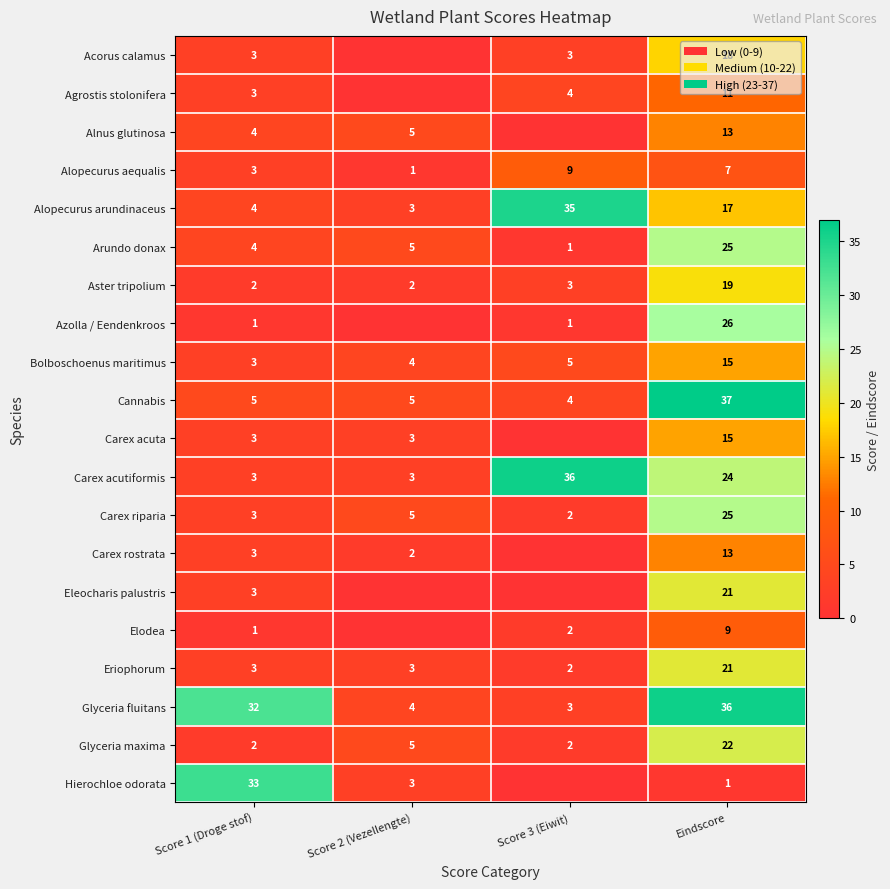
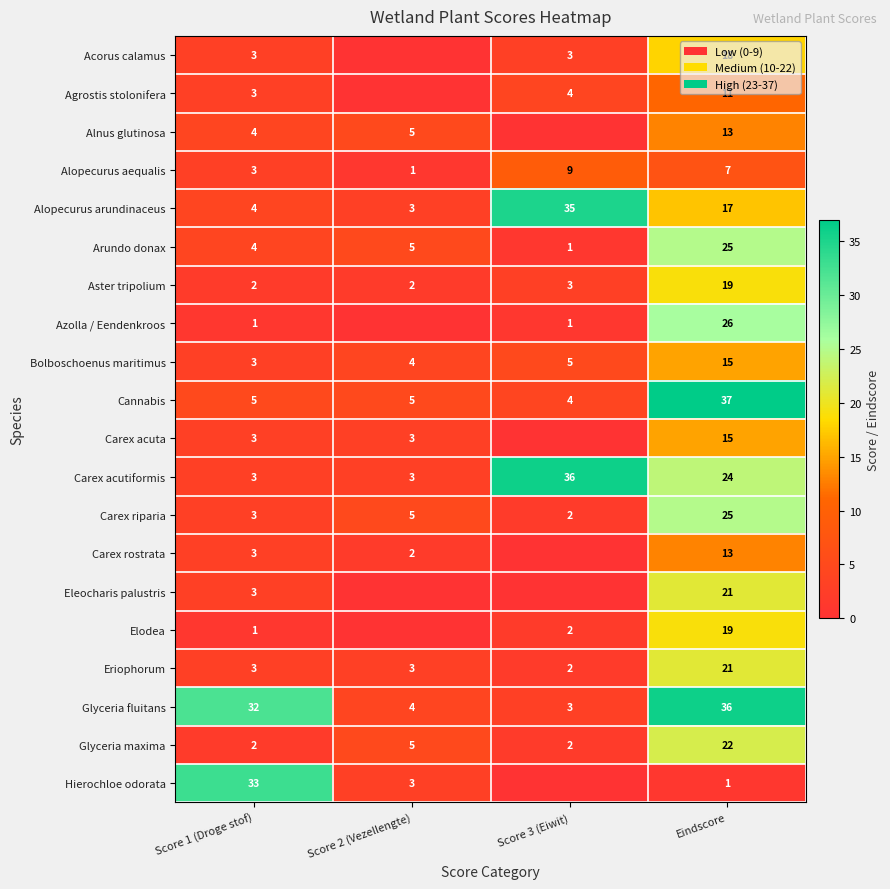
  {
    "Acorus calamus": {
      "Score 1 (Droge stof)": 3,
      "Score 3 (Eiwit)": 3
    },
    "Agrostis stolonifera": {
      "Score 1 (Droge stof)": 3,
      "Score 3 (Eiwit)": 4
    },
    "Alnus glutinosa": {
      "Score 1 (Droge stof)": 4,
      "Score 2 (Vezellengte)": 5,
      "Eindscore": 13
    },
    "Alopecurus aequalis": {
      "Score 1 (Droge stof)": 3,
      "Score 2 (Vezellengte)": 1,
      "Score 3 (Eiwit)": 9,
      "Eindscore": 7
    },
    "Alopecurus arundinaceus": {
      "Score 1 (Droge stof)": 4,
      "Score 2 (Vezellengte)": 3,
      "Score 3 (Eiwit)": 35,
      "Eindscore": 17
    },
    "Arundo donax": {
      "Score 1 (Droge stof)": 4,
      "Score 2 (Vezellengte)": 5,
      "Score 3 (Eiwit)": 1,
      "Eindscore": 25
    },
    "Aster tripolium": {
      "Score 1 (Droge stof)": 2,
      "Score 2 (Vezellengte)": 2,
      "Score 3 (Eiwit)": 3,
      "Eindscore": 19
    },
    "Azolla / Eendenkroos": {
      "Score 1 (Droge stof)": 1,
      "Score 3 (Eiwit)": 1,
      "Eindscore": 26
    },
    "Bolboschoenus maritimus": {
      "Score 1 (Droge stof)": 3,
      "Score 2 (Vezellengte)": 4,
      "Score 3 (Eiwit)": 5,
      "Eindscore": 15
    },
    "Cannabis": {
      "Score 1 (Droge stof)": 5,
      "Score 2 (Vezellengte)": 5,
      "Score 3 (Eiwit)": 4,
      "Eindscore": 37
    },
    "Carex acuta": {
      "Score 1 (Droge stof)": 3,
      "Score 2 (Vezellengte)": 3,
      "Eindscore": 15
    },
    "Carex acutiformis": {
      "Score 1 (Droge stof)": 3,
      "Score 2 (Vezellengte)": 3,
      "Score 3 (Eiwit)": 36,
      "Eindscore": 24
    },
    "Carex riparia": {
      "Score 1 (Droge stof)": 3,
      "Score 2 (Vezellengte)": 5,
      "Score 3 (Eiwit)": 2,
      "Eindscore": 25
    },
    "Carex rostrata": {
      "Score 1 (Droge stof)": 3,
      "Score 2 (Vezellengte)": 2,
      "Eindscore": 13
    },
    "Eleocharis palustris": {
      "Score 1 (Droge stof)": 3,
      "Eindscore": 21
    },
    "Elodea": {
      "Score 1 (Droge stof)": 1,
      "Score 3 (Eiwit)": 2,
-     "Eindscore": 9
+     "Eindscore": 19
    },
    "Eriophorum": {
      "Score 1 (Droge stof)": 3,
      "Score 2 (Vezellengte)": 3,
      "Score 3 (Eiwit)": 2,
      "Eindscore": 21
    },
    "Glyceria fluitans": {
      "Score 1 (Droge stof)": 32,
      "Score 2 (Vezellengte)": 4,
      "Score 3 (Eiwit)": 3,
      "Eindscore": 36
    },
    "Glyceria maxima": {
      "Score 1 (Droge stof)": 2,
      "Score 2 (Vezellengte)": 5,
      "Score 3 (Eiwit)": 2,
      "Eindscore": 22
    },
    "Hierochloe odorata": {
      "Score 1 (Droge stof)": 33,
      "Score 2 (Vezellengte)": 3,
      "Eindscore": 1
    }
  }
